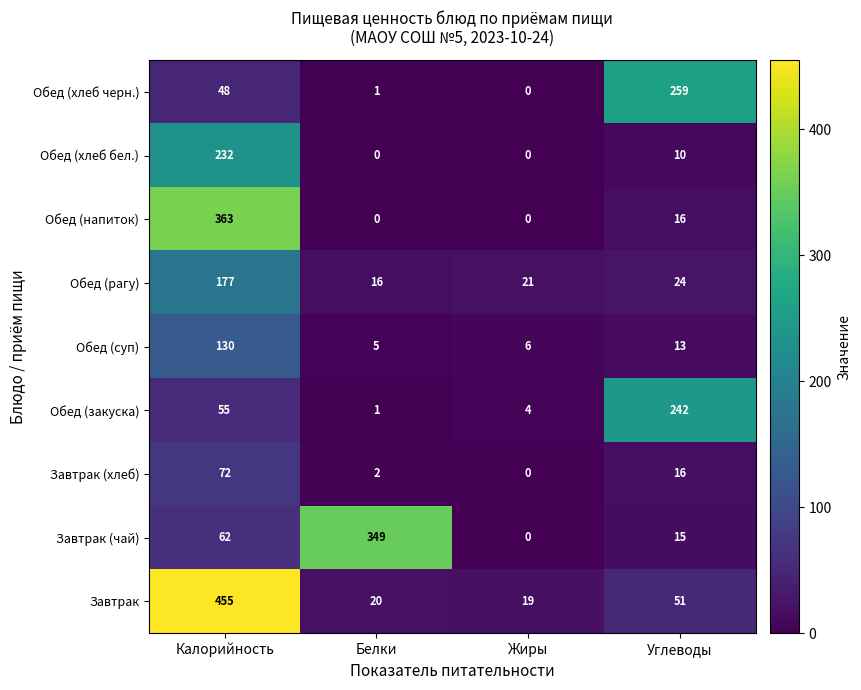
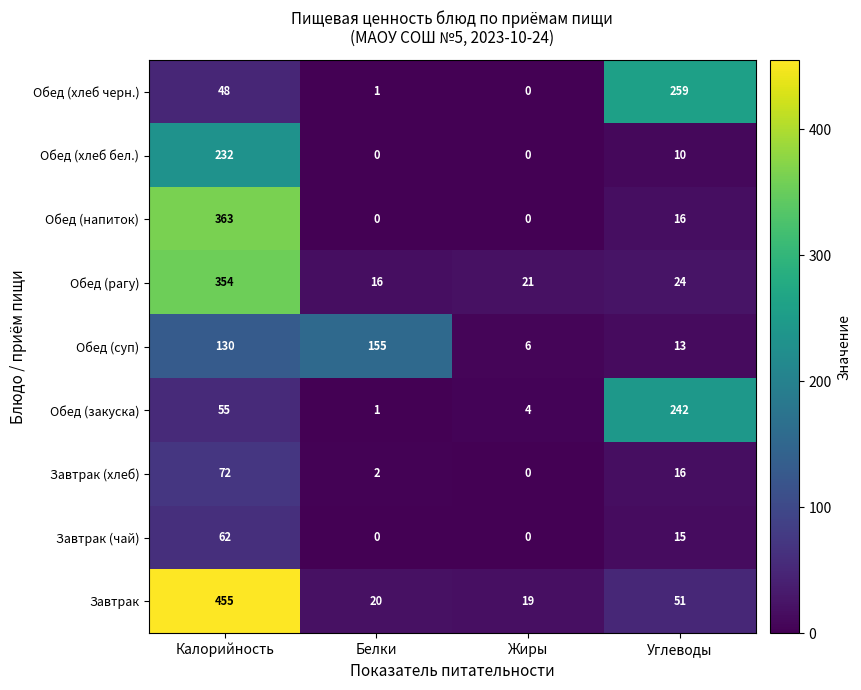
  {
    "Обед (хлеб черн.)": {
      "Калорийность": 48,
      "Белки": 1,
      "Жиры": 0,
      "Углеводы": 259
    },
    "Обед (хлеб бел.)": {
      "Калорийность": 232,
      "Белки": 0,
      "Жиры": 0,
      "Углеводы": 10
    },
    "Обед (напиток)": {
      "Калорийность": 363,
      "Белки": 0,
      "Жиры": 0,
      "Углеводы": 16
    },
    "Обед (рагу)": {
-     "Калорийность": 177,
+     "Калорийность": 354,
      "Белки": 16,
      "Жиры": 21,
      "Углеводы": 24
    },
    "Обед (суп)": {
      "Калорийность": 130,
-     "Белки": 5,
+     "Белки": 155,
      "Жиры": 6,
      "Углеводы": 13
    },
    "Обед (закуска)": {
      "Калорийность": 55,
      "Белки": 1,
      "Жиры": 4,
      "Углеводы": 242
    },
    "Завтрак (хлеб)": {
      "Калорийность": 72,
      "Белки": 2,
      "Жиры": 0,
      "Углеводы": 16
    },
    "Завтрак (чай)": {
      "Калорийность": 62,
-     "Белки": 349,
+     "Белки": 0,
      "Жиры": 0,
      "Углеводы": 15
    },
    "Завтрак": {
      "Калорийность": 455,
      "Белки": 20,
      "Жиры": 19,
      "Углеводы": 51
    }
  }
